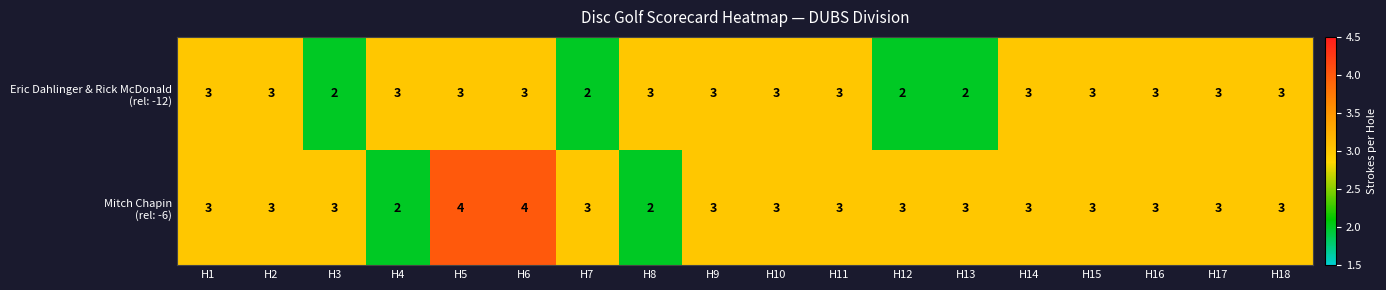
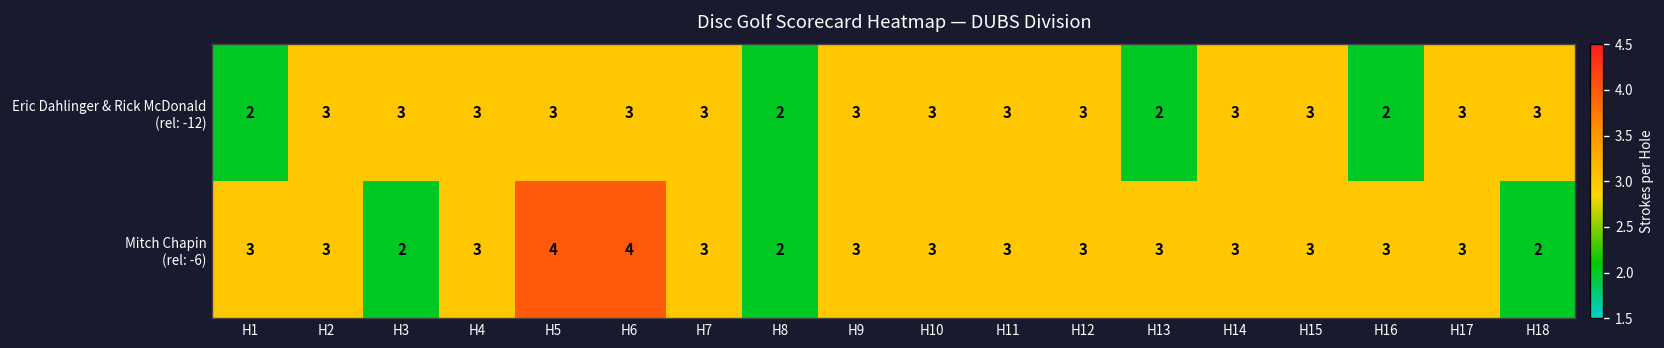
  {
    "Eric Dahlinger & Rick McDonald (rel: -12)": {
-     "H1": 3,
+     "H1": 2,
      "H2": 3,
-     "H3": 2,
+     "H3": 3,
      "H4": 3,
      "H5": 3,
      "H6": 3,
-     "H7": 2,
-     "H8": 3,
+     "H7": 3,
+     "H8": 2,
      "H9": 3,
      "H10": 3,
      "H11": 3,
-     "H12": 2,
+     "H12": 3,
      "H13": 2,
      "H14": 3,
      "H15": 3,
-     "H16": 3,
+     "H16": 2,
      "H17": 3,
      "H18": 3
    },
    "Mitch Chapin (rel: -6)": {
      "H1": 3,
      "H2": 3,
-     "H3": 3,
-     "H4": 2,
+     "H3": 2,
+     "H4": 3,
      "H5": 4,
      "H6": 4,
      "H7": 3,
      "H8": 2,
      "H9": 3,
      "H10": 3,
      "H11": 3,
      "H12": 3,
      "H13": 3,
      "H14": 3,
      "H15": 3,
      "H16": 3,
      "H17": 3,
-     "H18": 3
+     "H18": 2
    }
  }
